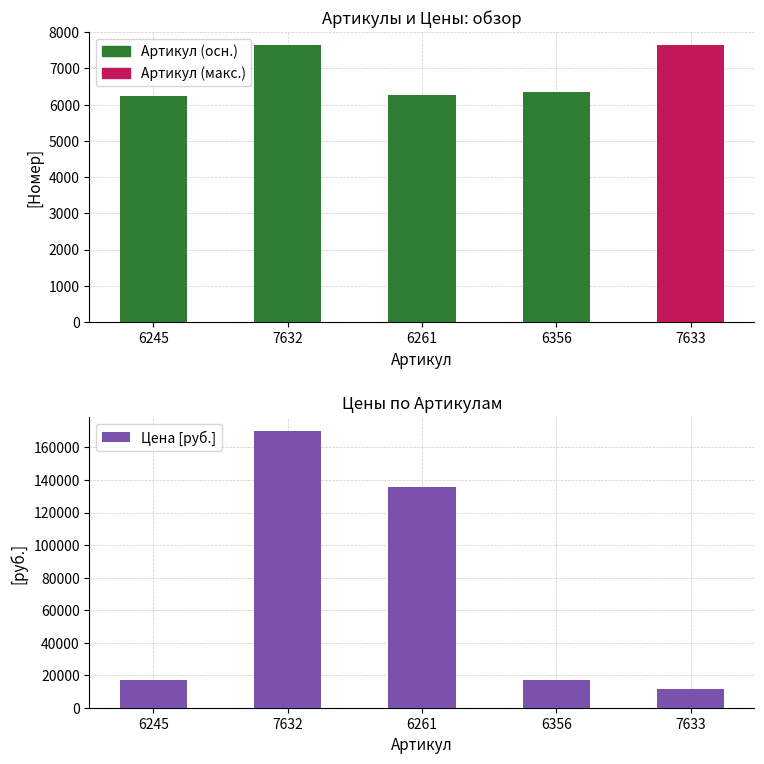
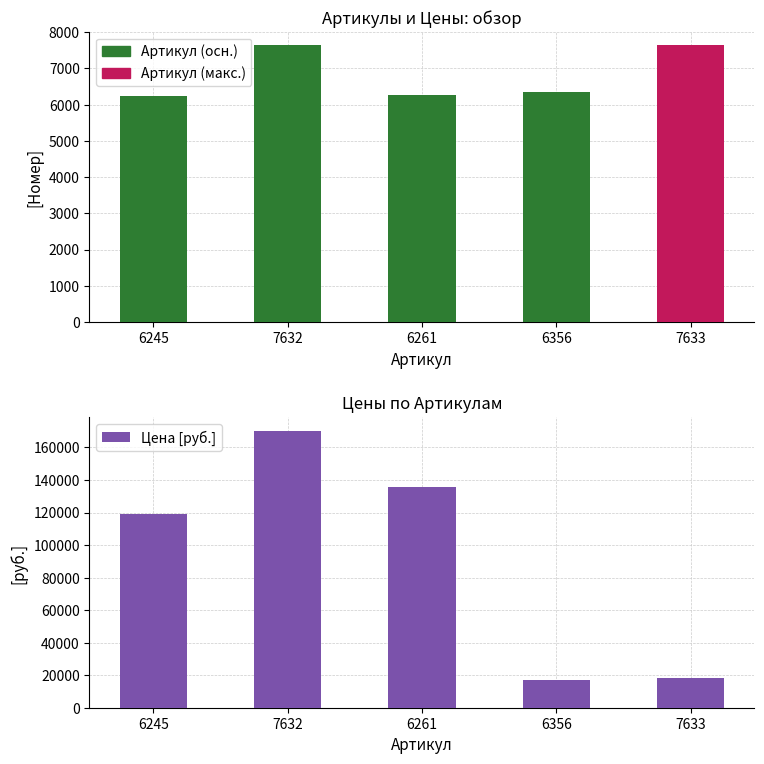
  {
    "Цены по Артикулам": {
-     "6245": 17000,
+     "6245": 119000,
      "7632": 170000,
      "6261": 136000,
      "6356": 17000,
-     "7633": 11000
+     "7633": 18000
    }
  }
